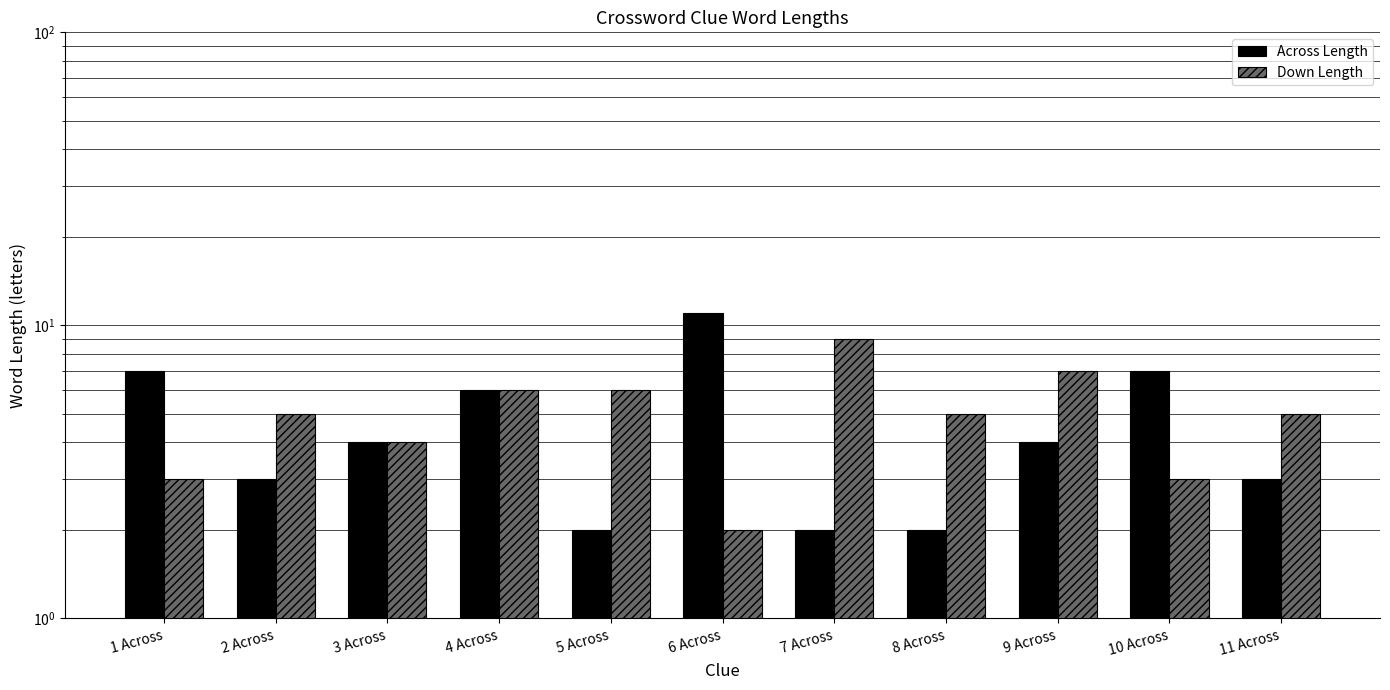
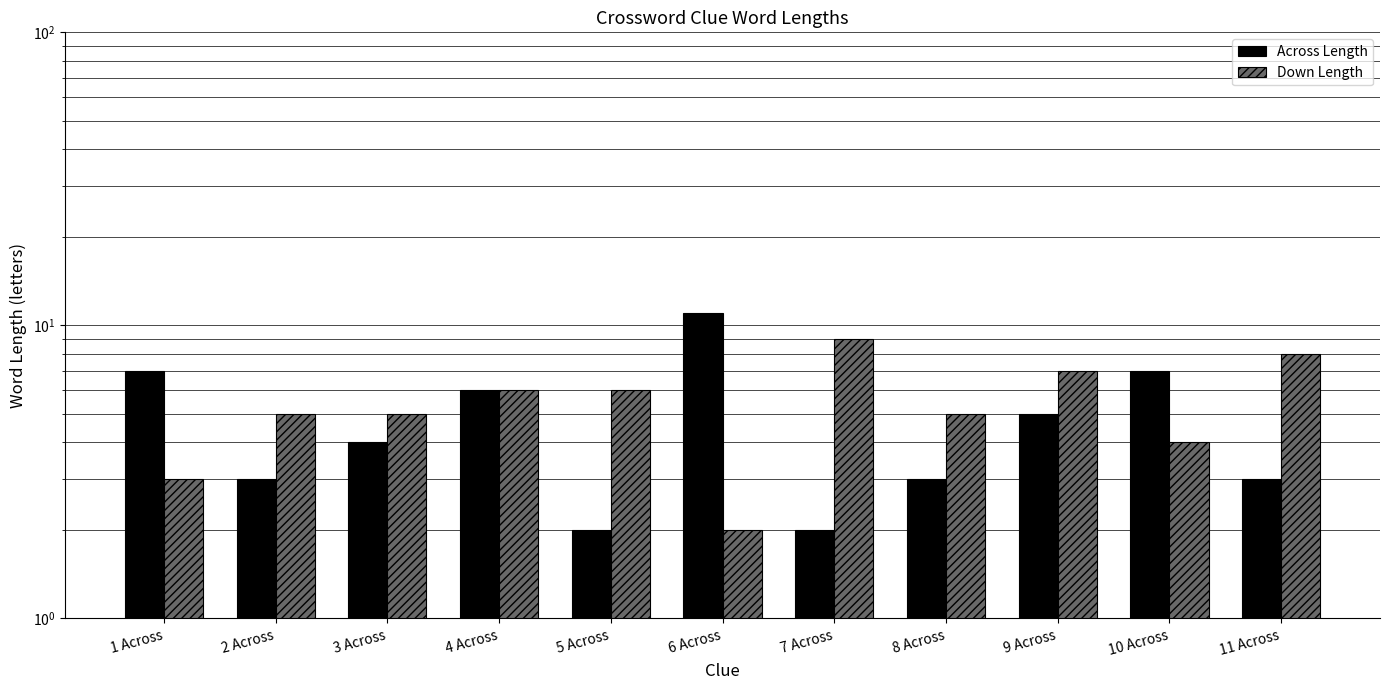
  {
    "Across Length": {
      "1 Across": 7,
      "2 Across": 3,
      "3 Across": 4,
      "4 Across": 6,
      "5 Across": 2,
      "6 Across": 11,
      "7 Across": 2,
-     "8 Across": 2,
-     "9 Across": 4,
+     "8 Across": 3,
+     "9 Across": 5,
      "10 Across": 7,
      "11 Across": 3
    },
    "Down Length": {
      "1 Across": 3,
      "2 Across": 5,
-     "3 Across": 4,
+     "3 Across": 5,
      "4 Across": 6,
      "5 Across": 6,
      "6 Across": 2,
      "7 Across": 9,
      "8 Across": 5,
      "9 Across": 7,
-     "10 Across": 3,
-     "11 Across": 5
+     "10 Across": 4,
+     "11 Across": 8
    }
  }
